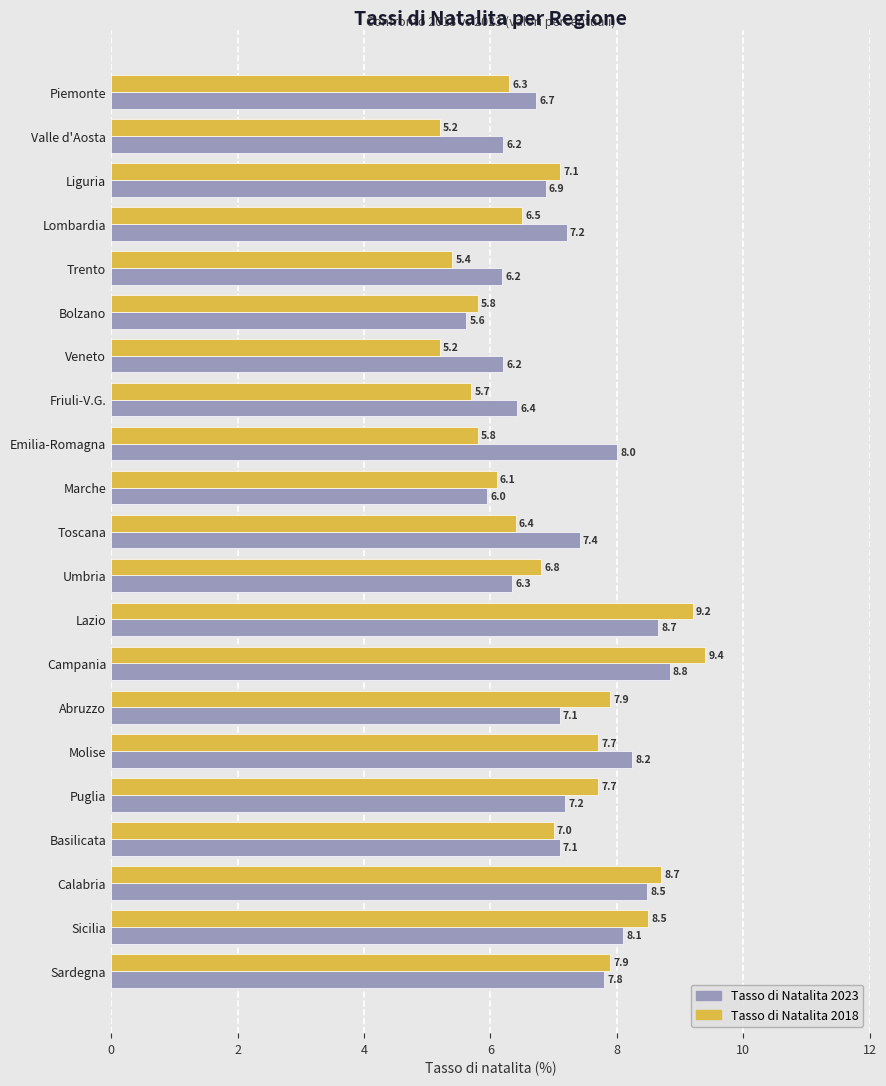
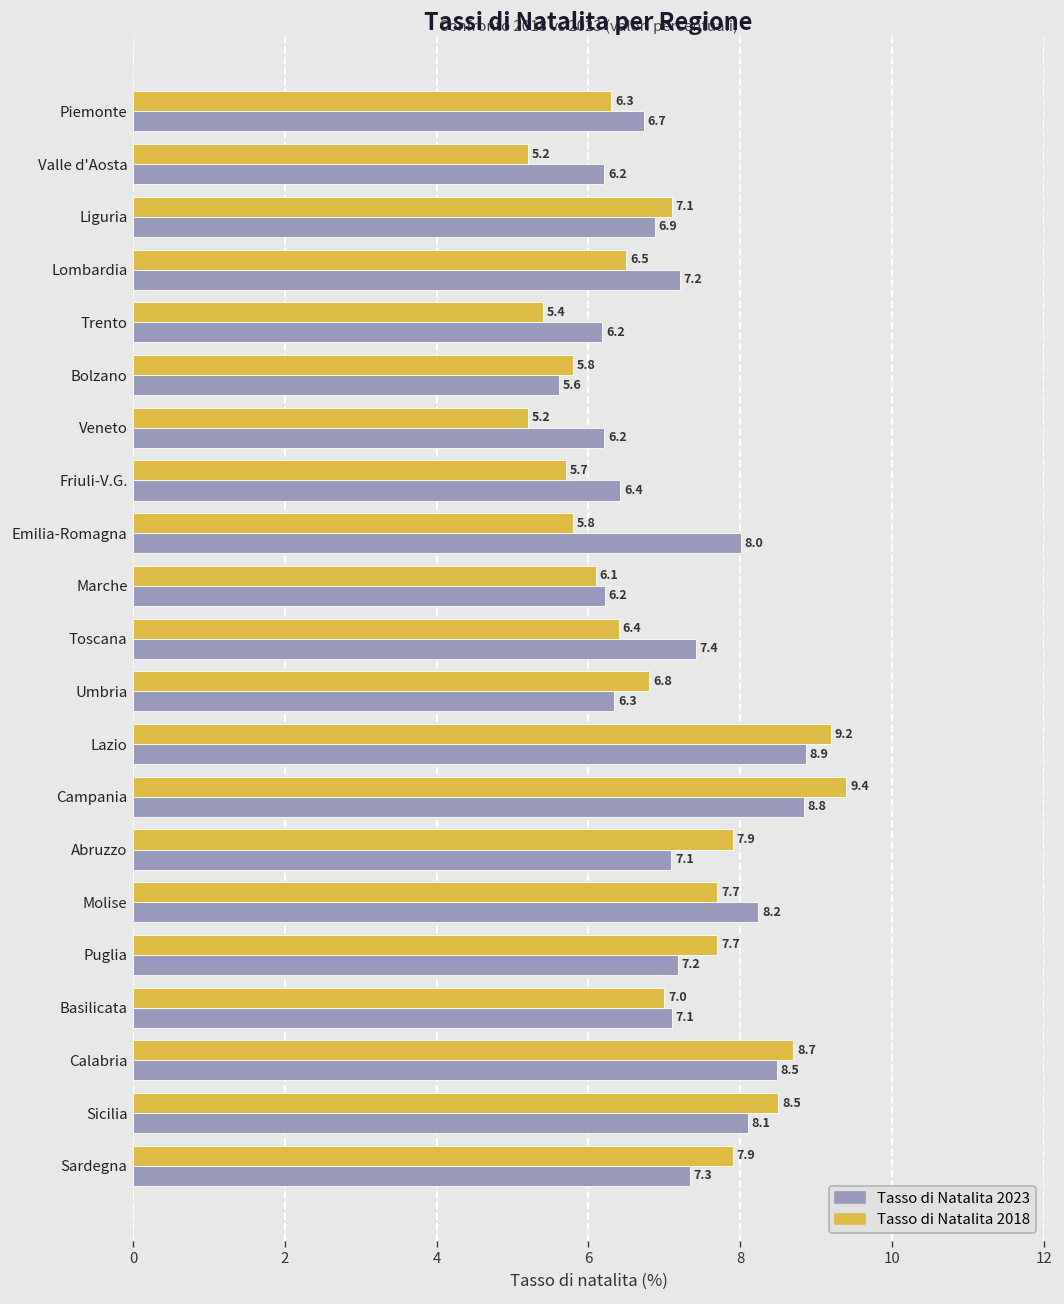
  {
    "Tasso di Natalita 2023": {
      "Piemonte": 6.7,
      "Valle d'Aosta": 6.2,
      "Liguria": 6.9,
      "Lombardia": 7.2,
      "Trento": 6.2,
      "Bolzano": 5.6,
      "Veneto": 6.2,
      "Friuli-V.G.": 6.4,
      "Emilia-Romagna": 8.0,
-     "Marche": 6.0,
+     "Marche": 6.2,
      "Toscana": 7.4,
      "Umbria": 6.3,
-     "Lazio": 8.7,
+     "Lazio": 8.9,
      "Campania": 8.8,
      "Abruzzo": 7.1,
      "Molise": 8.2,
      "Puglia": 7.2,
      "Basilicata": 7.1,
      "Calabria": 8.5,
      "Sicilia": 8.1,
-     "Sardegna": 7.8
+     "Sardegna": 7.3
    },
    "Tasso di Natalita 2018": {
      "Piemonte": 6.3,
      "Valle d'Aosta": 5.2,
      "Liguria": 7.1,
      "Lombardia": 6.5,
      "Trento": 5.4,
      "Bolzano": 5.8,
      "Veneto": 5.2,
      "Friuli-V.G.": 5.7,
      "Emilia-Romagna": 5.8,
      "Marche": 6.1,
      "Toscana": 6.4,
      "Umbria": 6.8,
      "Lazio": 9.2,
      "Campania": 9.4,
      "Abruzzo": 7.9,
      "Molise": 7.7,
      "Puglia": 7.7,
      "Basilicata": 7.0,
      "Calabria": 8.7,
      "Sicilia": 8.5,
      "Sardegna": 7.9
    }
  }
